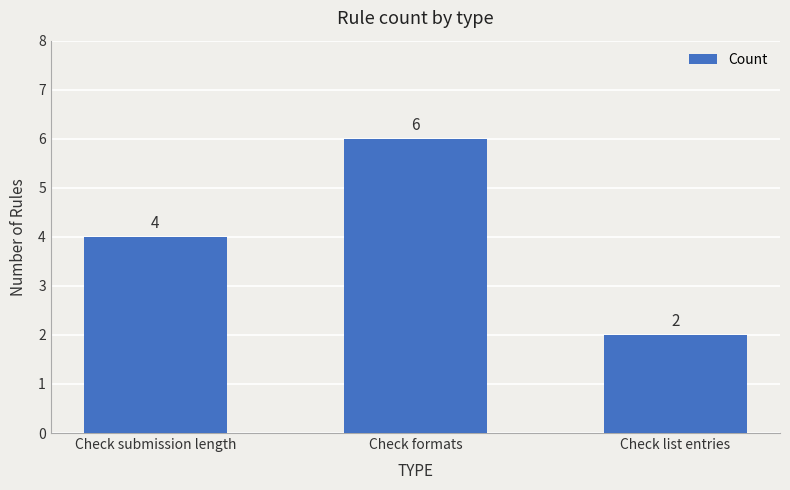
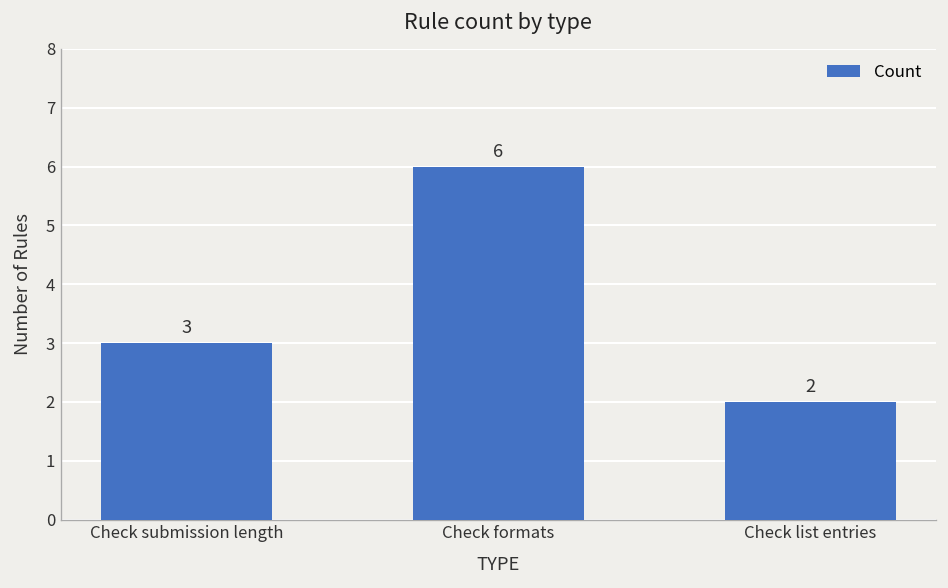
  {
-   "Check submission length": 4,
+   "Check submission length": 3,
    "Check formats": 6,
    "Check list entries": 2
  }
